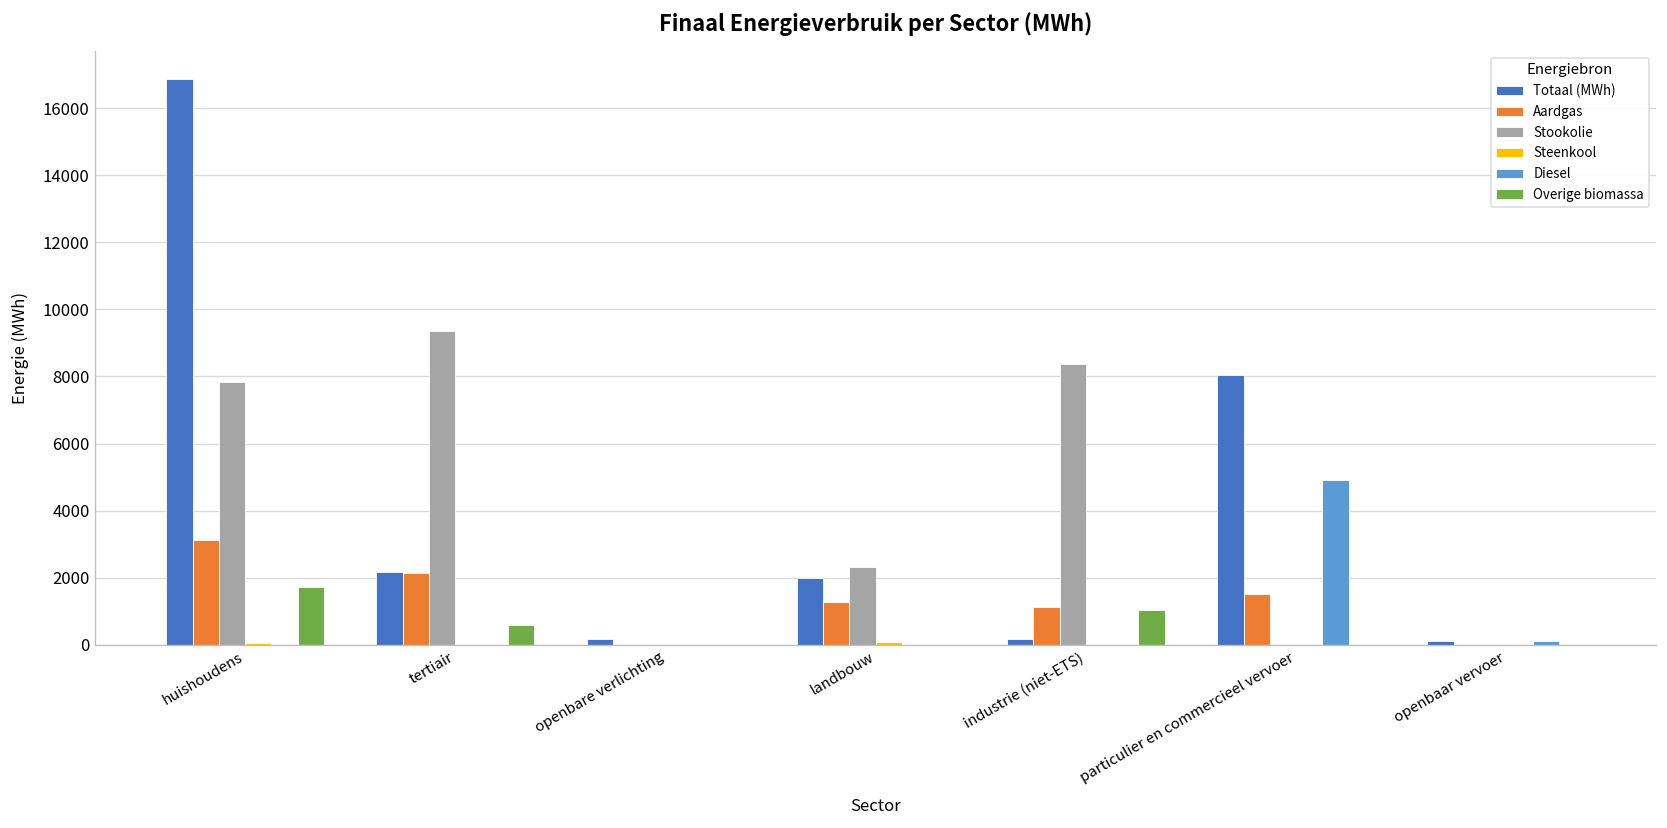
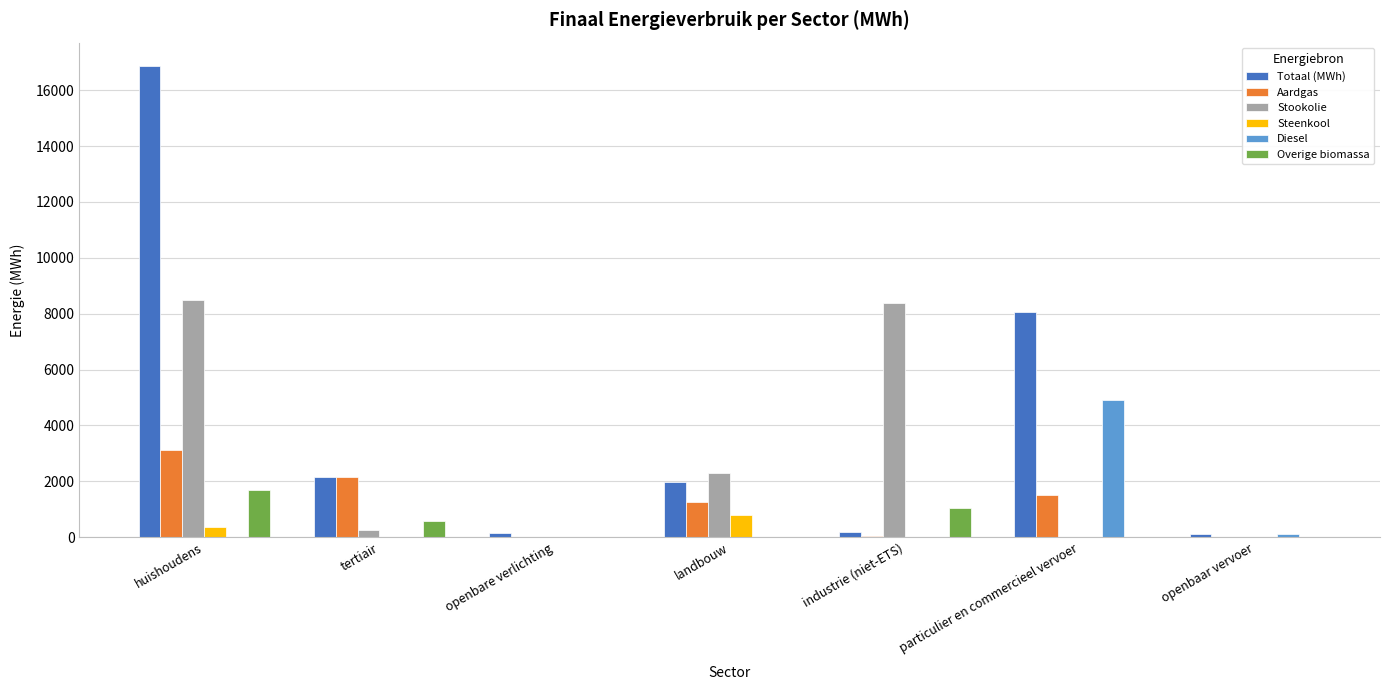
  {
    "Aardgas": {
      "huishoudens": 3100,
      "tertiair": 2100,
      "openbare verlichting": 0,
      "landbouw": 1300,
-     "industrie (niet-ETS)": 1100,
+     "industrie (niet-ETS)": 0,
      "particulier en commercieel vervoer": 1500,
      "openbaar vervoer": 0
    },
    "Stookolie": {
-     "huishoudens": 7800,
-     "tertiair": 9400,
+     "huishoudens": 8500,
+     "tertiair": 300,
      "openbare verlichting": 0,
      "landbouw": 2300,
      "industrie (niet-ETS)": 8400,
      "particulier en commercieel vervoer": 0,
      "openbaar vervoer": 0
    },
    "Steenkool": {
-     "huishoudens": 100,
+     "huishoudens": 400,
      "openbare verlichting": 0,
-     "landbouw": 100,
+     "landbouw": 800,
      "particulier en commercieel vervoer": 0,
      "openbaar vervoer": 0
    },
    "Overige biomassa": {
      "huishoudens": 1700,
      "tertiair": 600,
      "openbare verlichting": 0,
      "landbouw": 0,
      "industrie (niet-ETS)": 1000,
      "particulier en commercieel vervoer": 0,
      "openbaar vervoer": 0
    }
  }
